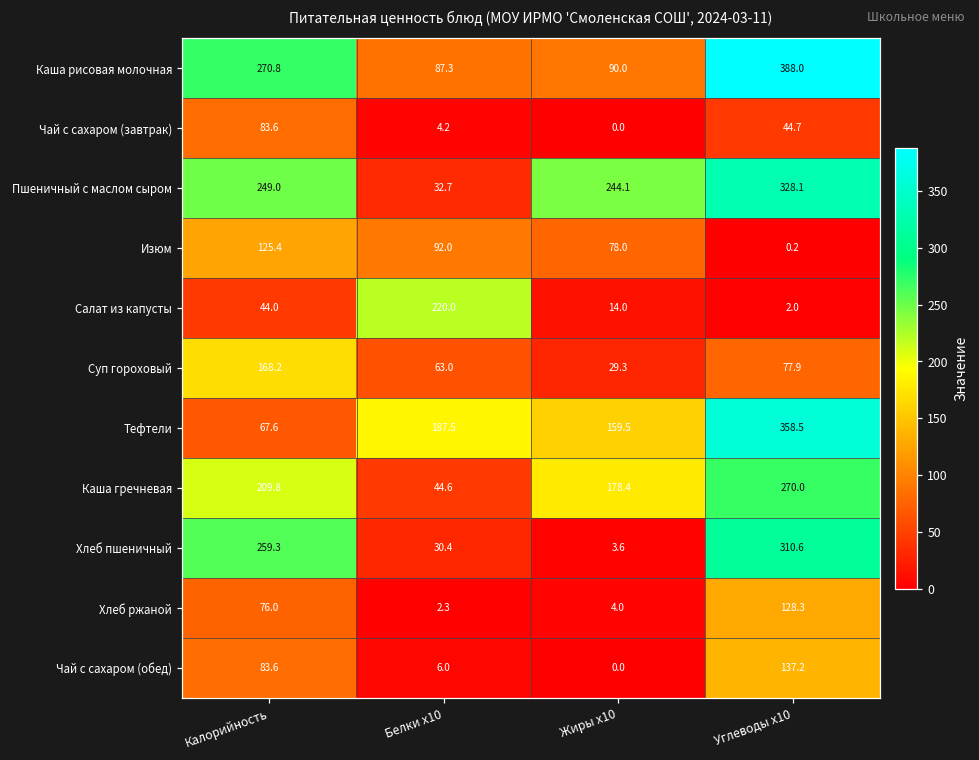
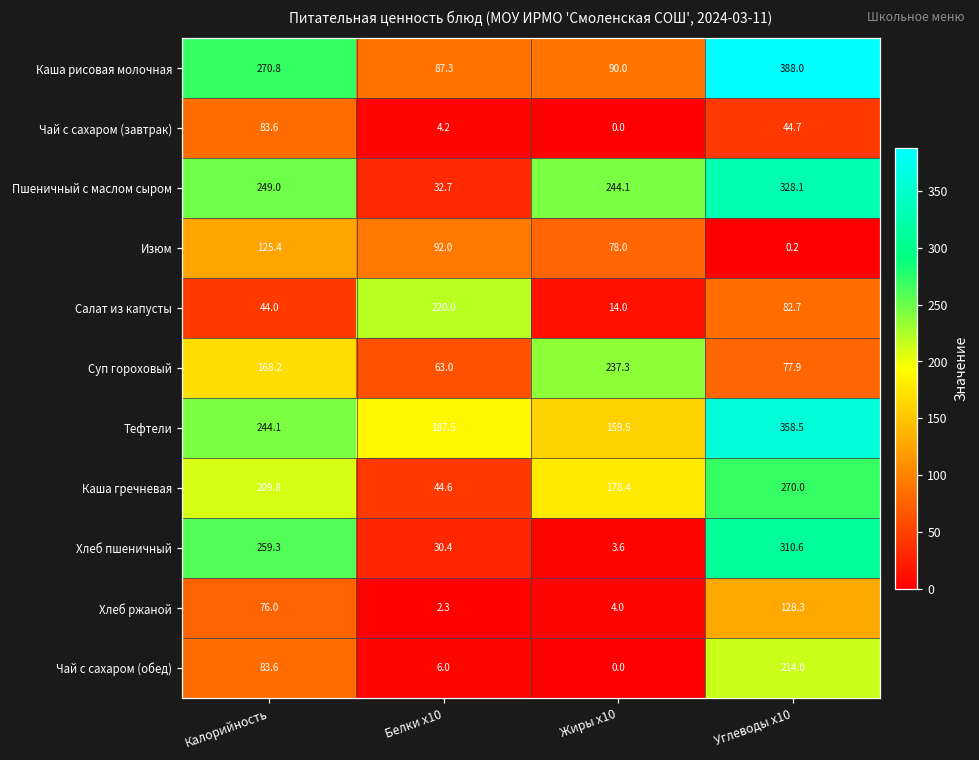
  {
    "Каша рисовая молочная": {
      "Калорийность": 270.8,
      "Белки x10": 87.3,
      "Жиры x10": 90.0,
      "Углеводы x10": 388.0
    },
    "Чай с сахаром (завтрак)": {
      "Калорийность": 83.6,
      "Белки x10": 4.2,
      "Жиры x10": 0.0,
      "Углеводы x10": 44.7
    },
    "Пшеничный с маслом сыром": {
      "Калорийность": 249.0,
      "Белки x10": 32.7,
      "Жиры x10": 244.1,
      "Углеводы x10": 328.1
    },
    "Изюм": {
      "Калорийность": 125.4,
      "Белки x10": 92.0,
      "Жиры x10": 78.0,
      "Углеводы x10": 0.2
    },
    "Салат из капусты": {
      "Калорийность": 44.0,
      "Белки x10": 220.0,
      "Жиры x10": 14.0,
-     "Углеводы x10": 2.0
+     "Углеводы x10": 82.7
    },
    "Суп гороховый": {
      "Калорийность": 168.2,
      "Белки x10": 63.0,
-     "Жиры x10": 29.3,
+     "Жиры x10": 237.3,
      "Углеводы x10": 77.9
    },
    "Тефтели": {
-     "Калорийность": 67.6,
+     "Калорийность": 244.1,
      "Белки x10": 187.5,
      "Жиры x10": 159.5,
      "Углеводы x10": 358.5
    },
    "Каша гречневая": {
      "Калорийность": 209.8,
      "Белки x10": 44.6,
      "Жиры x10": 178.4,
      "Углеводы x10": 270.0
    },
    "Хлеб пшеничный": {
      "Калорийность": 259.3,
      "Белки x10": 30.4,
      "Жиры x10": 3.6,
      "Углеводы x10": 310.6
    },
    "Хлеб ржаной": {
      "Калорийность": 76.0,
      "Белки x10": 2.3,
      "Жиры x10": 4.0,
      "Углеводы x10": 128.3
    },
    "Чай с сахаром (обед)": {
      "Калорийность": 83.6,
      "Белки x10": 6.0,
      "Жиры x10": 0.0,
-     "Углеводы x10": 137.2
+     "Углеводы x10": 214.0
    }
  }
